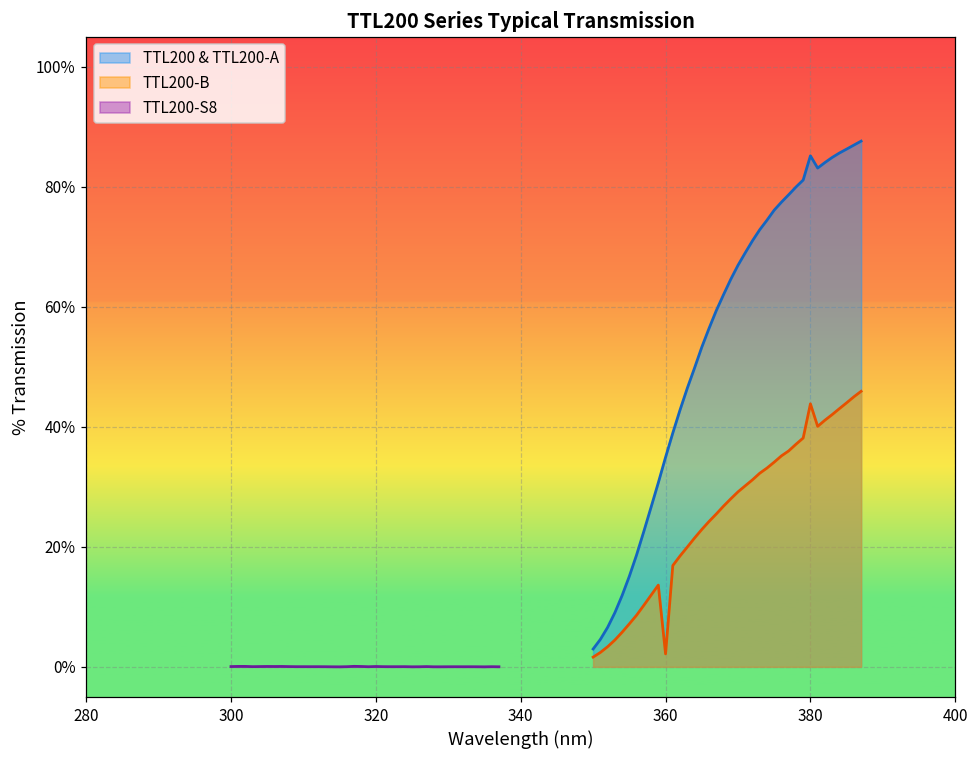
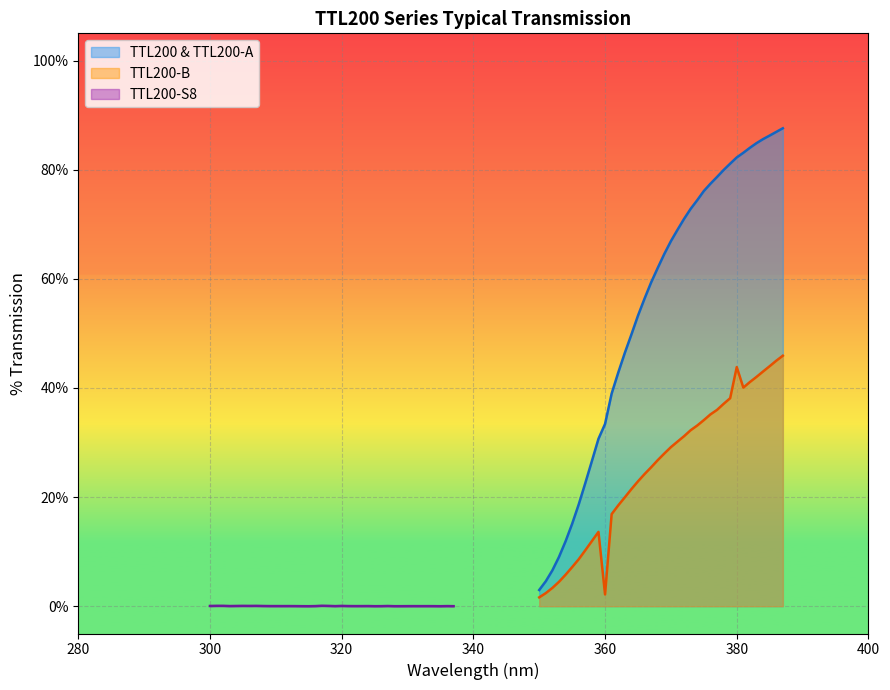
  {
    "TTL200 & TTL200-A": {
-     "360": "35%",
-     "380": "85%"
+     "360": "33%",
+     "380": "82%"
    },
    "TTL200-B": {
      "360": "2%",
      "380": "44%"
    },
    "TTL200-S8": {
      "300": "0%",
      "320": "0%"
    }
  }
